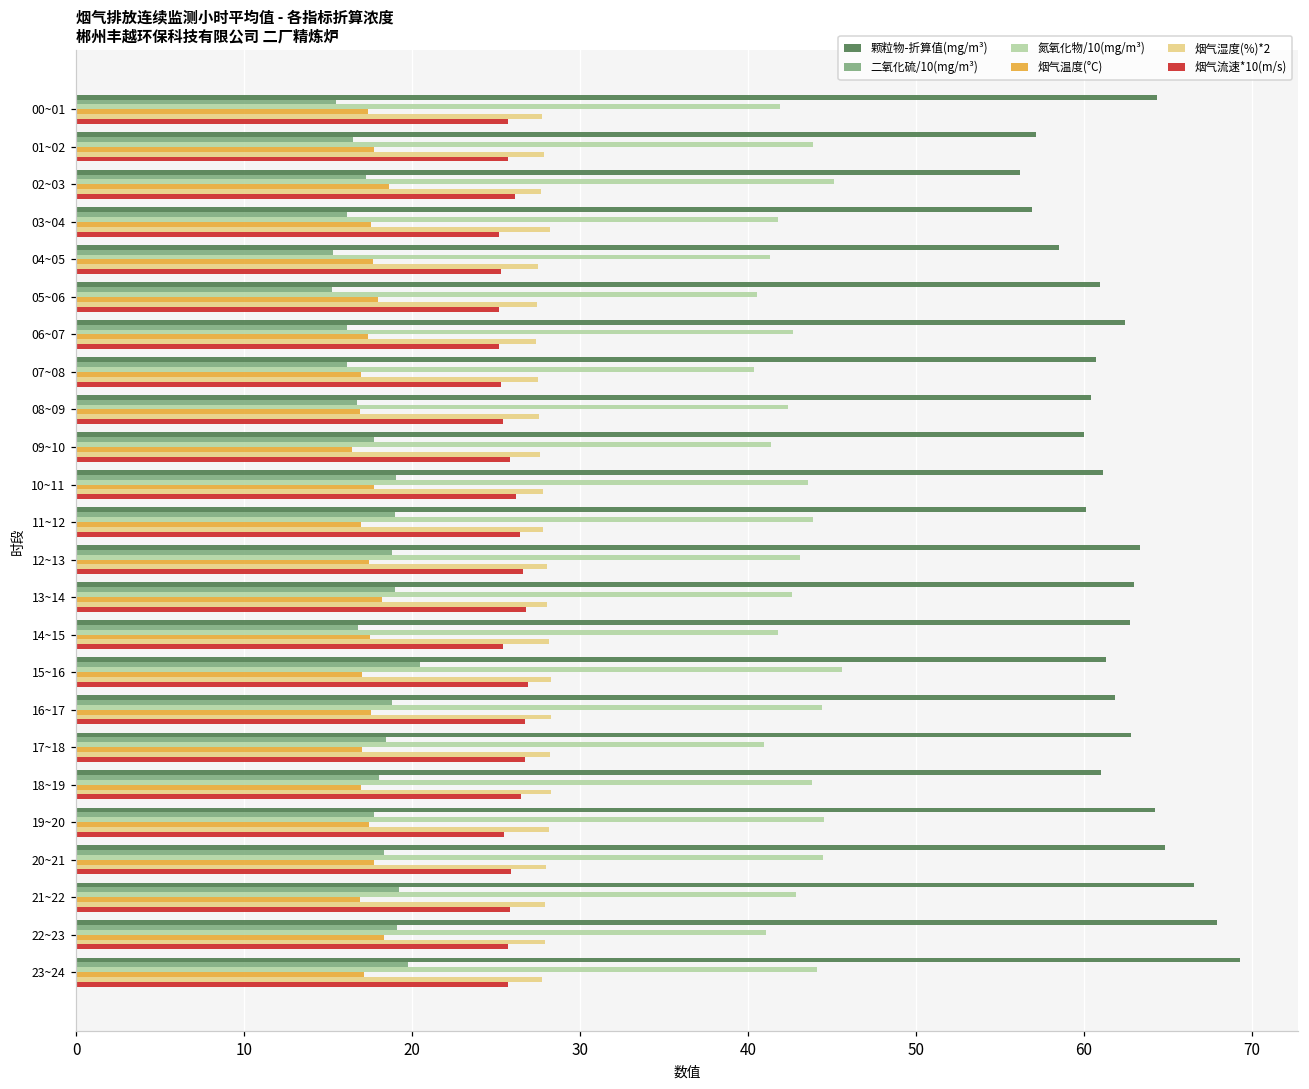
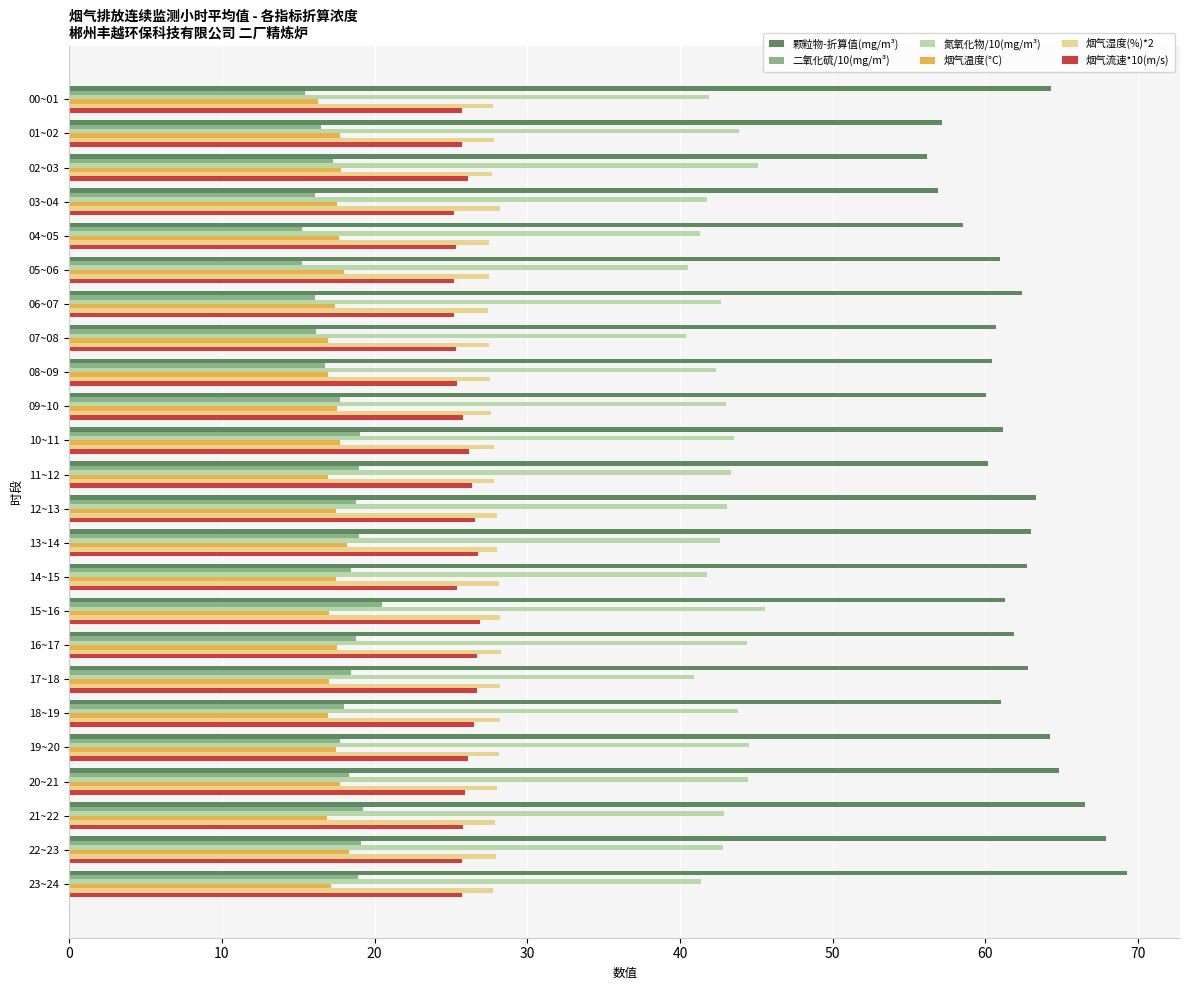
  {
    "颗粒物-折算值(mg/m³)": {
      "00~01": 64.3,
      "01~02": 57.2,
      "02~03": 56.2,
      "03~04": 56.9,
      "04~05": 58.5,
      "05~06": 61.0,
      "06~07": 62.4,
      "07~08": 60.7,
      "08~09": 60.4,
      "09~10": 60.0,
      "10~11": 61.1,
      "11~12": 60.2,
      "12~13": 63.3,
      "13~14": 63.0,
      "14~15": 62.7,
      "15~16": 61.3,
      "16~17": 61.8,
      "17~18": 62.8,
      "18~19": 61.0,
      "19~20": 64.2,
      "20~21": 64.8,
      "21~22": 66.5,
      "22~23": 67.9,
      "23~24": 69.3
    },
    "二氧化硫/10(mg/m³)": {
      "00~01": 15.5,
      "01~02": 16.5,
      "02~03": 17.3,
      "03~04": 16.1,
      "04~05": 15.3,
      "05~06": 15.2,
      "06~07": 16.1,
      "07~08": 16.1,
      "08~09": 16.7,
      "09~10": 17.7,
      "10~11": 19.0,
      "11~12": 19.0,
      "12~13": 18.8,
      "13~14": 19.0,
-     "14~15": 16.8,
+     "14~15": 18.4,
      "15~16": 20.5,
      "16~17": 18.8,
      "17~18": 18.5,
      "18~19": 18.0,
      "19~20": 17.7,
      "20~21": 18.3,
      "21~22": 19.2,
      "22~23": 19.1,
-     "23~24": 19.8
+     "23~24": 18.9
    },
    "氮氧化物/10(mg/m³)": {
      "00~01": 41.9,
      "01~02": 43.9,
      "02~03": 45.1,
      "03~04": 41.8,
      "04~05": 41.3,
      "05~06": 40.5,
      "06~07": 42.7,
      "07~08": 40.4,
      "08~09": 42.4,
-     "09~10": 41.4,
+     "09~10": 43.0,
      "10~11": 43.6,
-     "11~12": 43.9,
+     "11~12": 43.4,
      "12~13": 43.1,
      "13~14": 42.6,
      "14~15": 41.8,
      "15~16": 45.6,
      "16~17": 44.4,
      "17~18": 40.9,
      "18~19": 43.8,
      "19~20": 44.5,
      "20~21": 44.4,
      "21~22": 42.9,
-     "22~23": 41.0,
-     "23~24": 44.1
+     "22~23": 42.8,
+     "23~24": 41.4
    },
    "烟气温度(°C)": {
-     "00~01": 17.4,
+     "00~01": 16.3,
      "01~02": 17.8,
-     "02~03": 18.6,
+     "02~03": 17.8,
      "03~04": 17.5,
      "04~05": 17.7,
      "05~06": 18.0,
      "06~07": 17.4,
      "07~08": 17.0,
      "08~09": 16.9,
-     "09~10": 16.5,
+     "09~10": 17.5,
      "10~11": 17.8,
      "11~12": 17.0,
      "12~13": 17.4,
      "13~14": 18.2,
      "14~15": 17.5,
      "15~16": 17.0,
      "16~17": 17.6,
      "17~18": 17.0,
      "18~19": 17.0,
      "19~20": 17.4,
      "20~21": 17.7,
      "21~22": 16.9,
      "22~23": 18.3,
      "23~24": 17.1
    },
    "烟气湿度(%)*2": {
      "00~01": 27.8,
      "01~02": 27.8,
      "02~03": 27.7,
      "03~04": 28.2,
      "04~05": 27.5,
      "05~06": 27.5,
      "06~07": 27.4,
      "07~08": 27.5,
      "08~09": 27.5,
      "09~10": 27.6,
      "10~11": 27.8,
      "11~12": 27.8,
      "12~13": 28.0,
      "13~14": 28.0,
      "14~15": 28.1,
      "15~16": 28.2,
      "16~17": 28.3,
      "17~18": 28.2,
      "18~19": 28.2,
      "19~20": 28.2,
      "20~21": 28.0,
      "21~22": 27.9,
      "22~23": 27.9,
      "23~24": 27.8
    },
    "烟气流速*10(m/s)": {
      "00~01": 25.7,
      "01~02": 25.7,
      "02~03": 26.1,
      "03~04": 25.2,
      "04~05": 25.3,
      "05~06": 25.2,
      "06~07": 25.2,
      "07~08": 25.3,
      "08~09": 25.4,
      "09~10": 25.8,
      "10~11": 26.2,
      "11~12": 26.4,
      "12~13": 26.6,
      "13~14": 26.8,
      "14~15": 25.4,
      "15~16": 26.9,
      "16~17": 26.7,
      "17~18": 26.7,
      "18~19": 26.5,
-     "19~20": 25.5,
+     "19~20": 26.1,
      "20~21": 25.9,
      "21~22": 25.8,
      "22~23": 25.7,
      "23~24": 25.7
    }
  }
